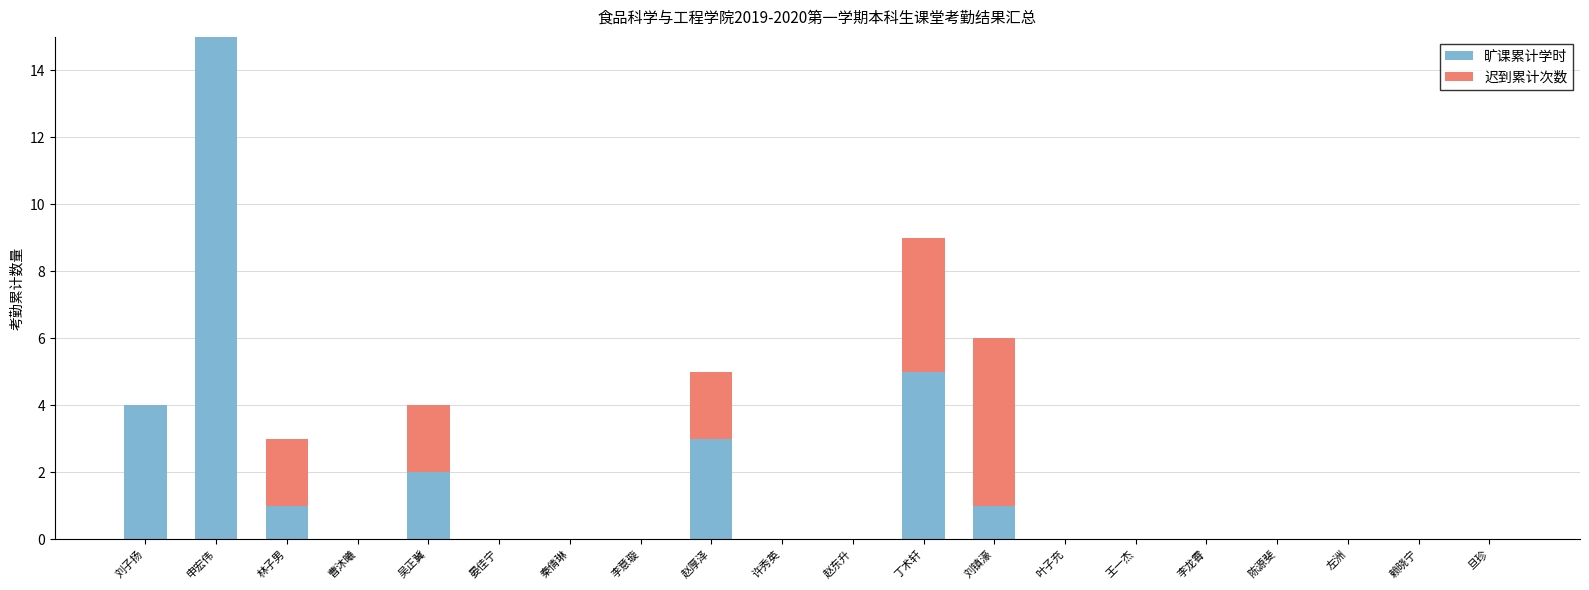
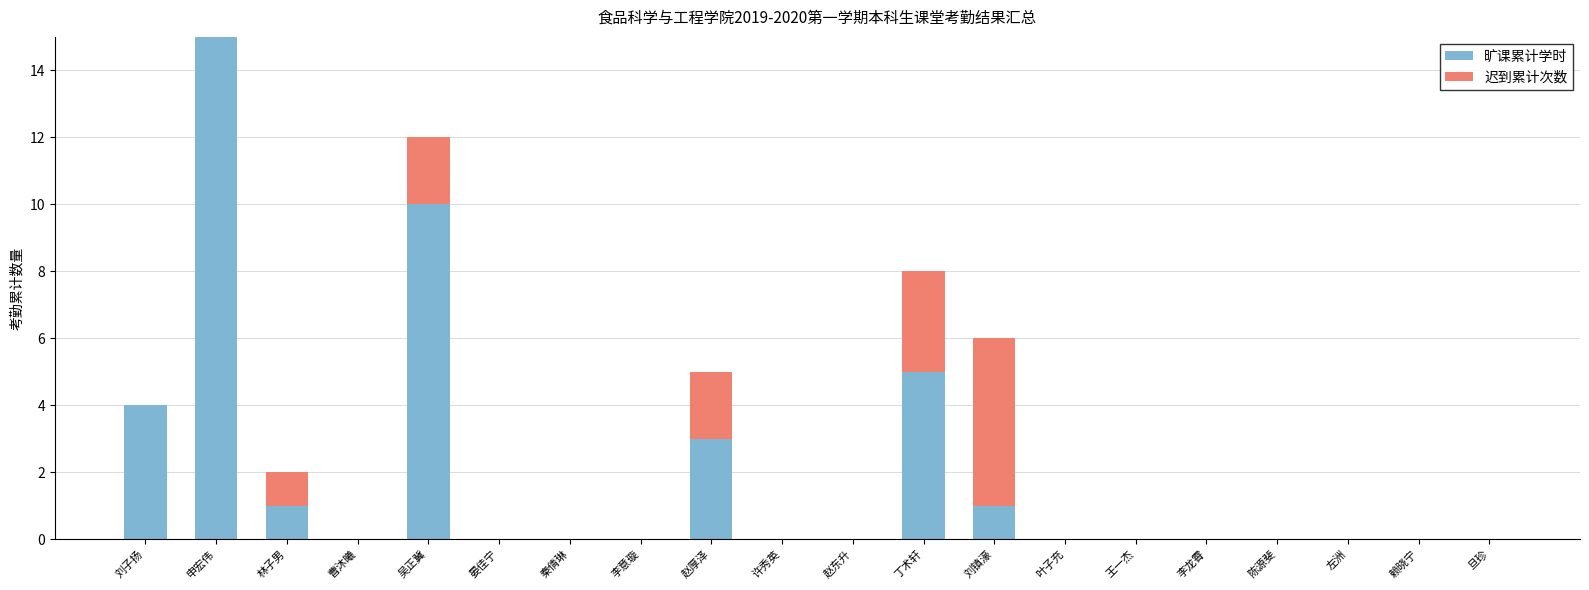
  {
    "旷课累计学时": {
      "刘子扬": 4,
      "申宏伟": 15,
      "林子男": 1,
      "曹沐曦": 0,
-     "吴正冀": 2,
+     "吴正冀": 10,
      "晏佳宁": 0,
      "秦倩琳": 0,
      "李意璇": 0,
      "赵厚泽": 3,
      "许秀英": 0,
      "赵东升": 0,
      "丁术轩": 5,
      "刘镇濠": 1,
      "叶子充": 0,
      "王一杰": 0,
      "李龙霄": 0,
      "陈源斐": 0,
      "左洲": 0,
      "赖晓宁": 0,
      "旦珍": 0
    },
    "迟到累计次数": {
      "刘子扬": 0,
      "申宏伟": 0,
-     "林子男": 2,
+     "林子男": 1,
      "曹沐曦": 0,
      "吴正冀": 2,
      "晏佳宁": 0,
      "秦倩琳": 0,
      "李意璇": 0,
      "赵厚泽": 2,
      "许秀英": 0,
      "赵东升": 0,
-     "丁术轩": 4,
+     "丁术轩": 3,
      "刘镇濠": 5,
      "叶子充": 0,
      "王一杰": 0,
      "李龙霄": 0,
      "陈源斐": 0,
      "左洲": 0,
      "赖晓宁": 0,
      "旦珍": 0
    }
  }
